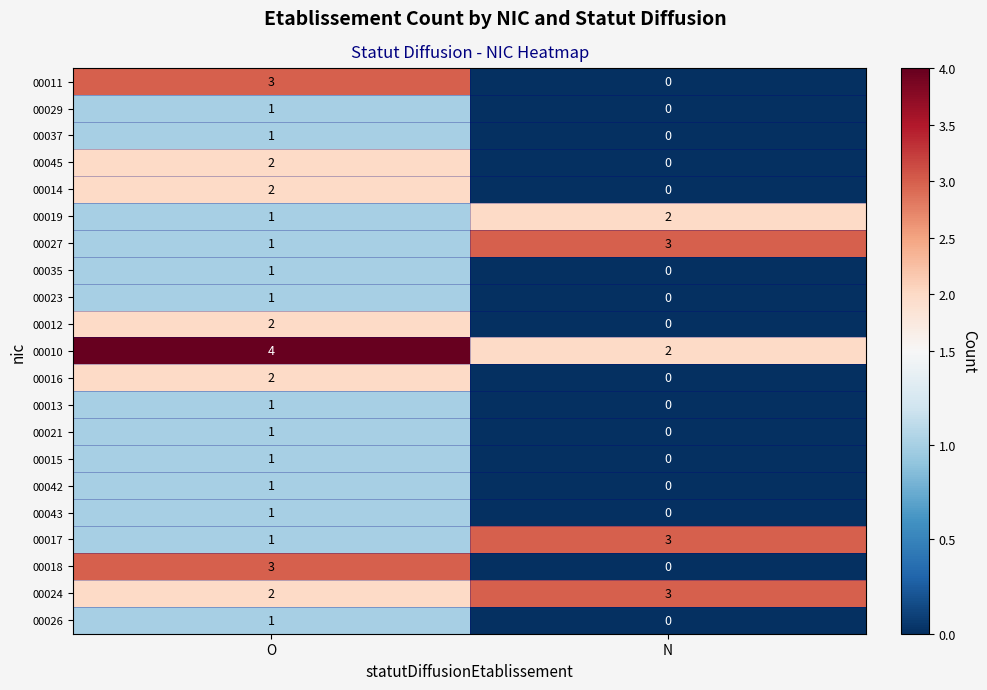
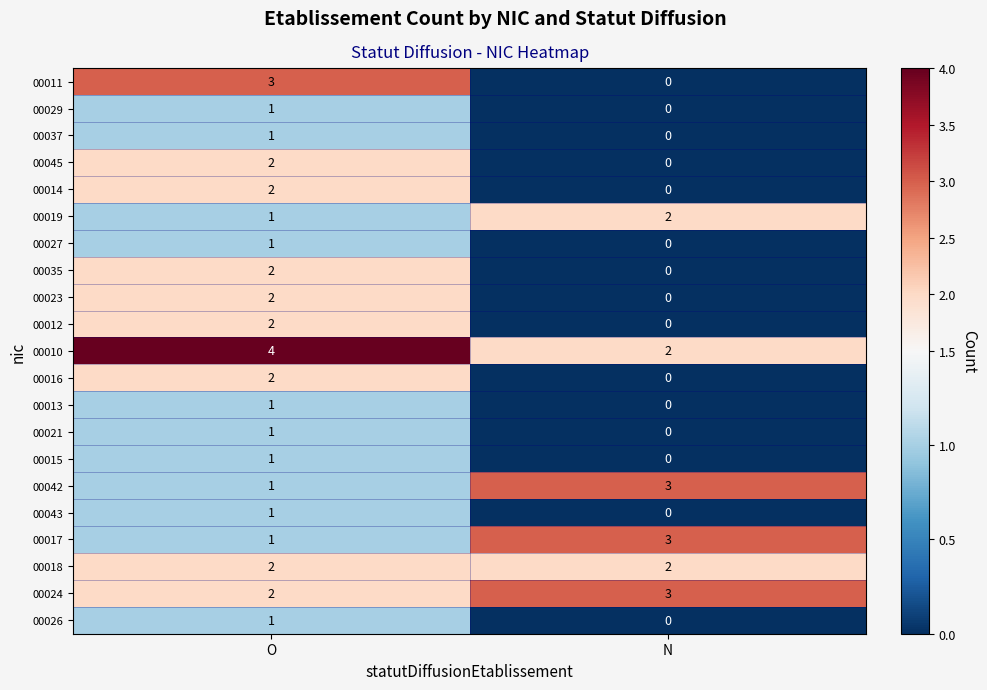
  {
    "00011": {
      "O": 3,
      "N": 0
    },
    "00029": {
      "O": 1,
      "N": 0
    },
    "00037": {
      "O": 1,
      "N": 0
    },
    "00045": {
      "O": 2,
      "N": 0
    },
    "00014": {
      "O": 2,
      "N": 0
    },
    "00019": {
      "O": 1,
      "N": 2
    },
    "00027": {
      "O": 1,
-     "N": 3
+     "N": 0
    },
    "00035": {
-     "O": 1,
+     "O": 2,
      "N": 0
    },
    "00023": {
-     "O": 1,
+     "O": 2,
      "N": 0
    },
    "00012": {
      "O": 2,
      "N": 0
    },
    "00010": {
      "O": 4,
      "N": 2
    },
    "00016": {
      "O": 2,
      "N": 0
    },
    "00013": {
      "O": 1,
      "N": 0
    },
    "00021": {
      "O": 1,
      "N": 0
    },
    "00015": {
      "O": 1,
      "N": 0
    },
    "00042": {
      "O": 1,
-     "N": 0
+     "N": 3
    },
    "00043": {
      "O": 1,
      "N": 0
    },
    "00017": {
      "O": 1,
      "N": 3
    },
    "00018": {
-     "O": 3,
-     "N": 0
+     "O": 2,
+     "N": 2
    },
    "00024": {
      "O": 2,
      "N": 3
    },
    "00026": {
      "O": 1,
      "N": 0
    }
  }
